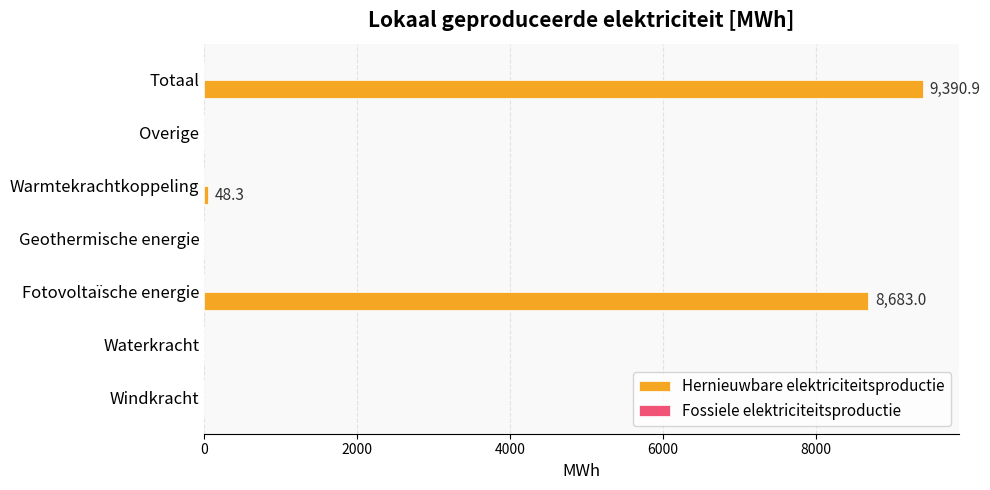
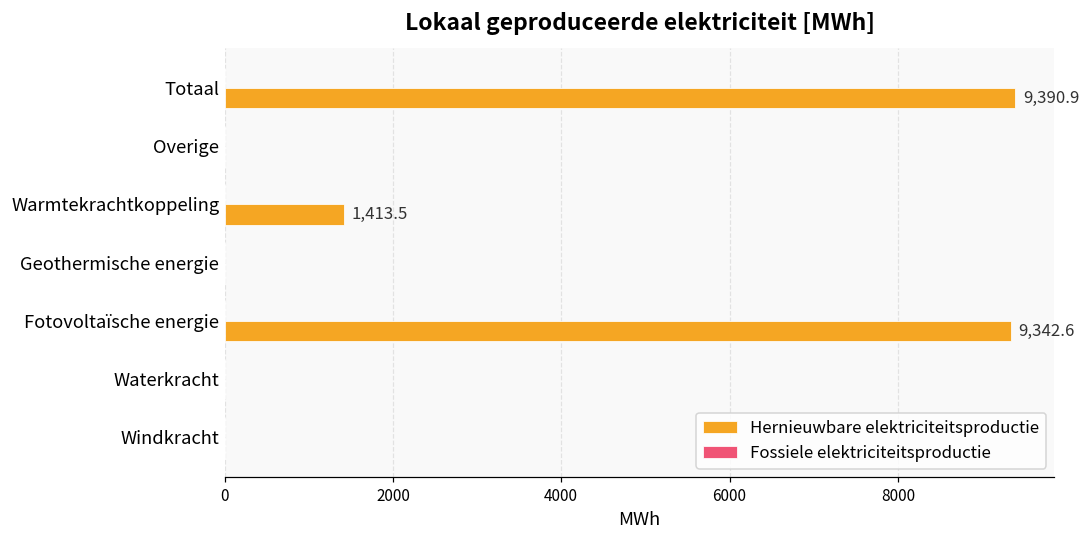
  {
    "Hernieuwbare elektriciteitsproductie": {
      "Totaal": "9,390.9",
-     "Warmtekrachtkoppeling": "48.3",
-     "Fotovoltaïsche energie": "8,683.0"
+     "Warmtekrachtkoppeling": "1,413.5",
+     "Fotovoltaïsche energie": "9,342.6"
    },
    "Fossiele elektriciteitsproductie": {
      "Totaal": "0",
      "Overige": "0",
      "Warmtekrachtkoppeling": "0",
      "Geothermische energie": "0",
      "Fotovoltaïsche energie": "0",
      "Waterkracht": "0",
      "Windkracht": "0"
    }
  }
